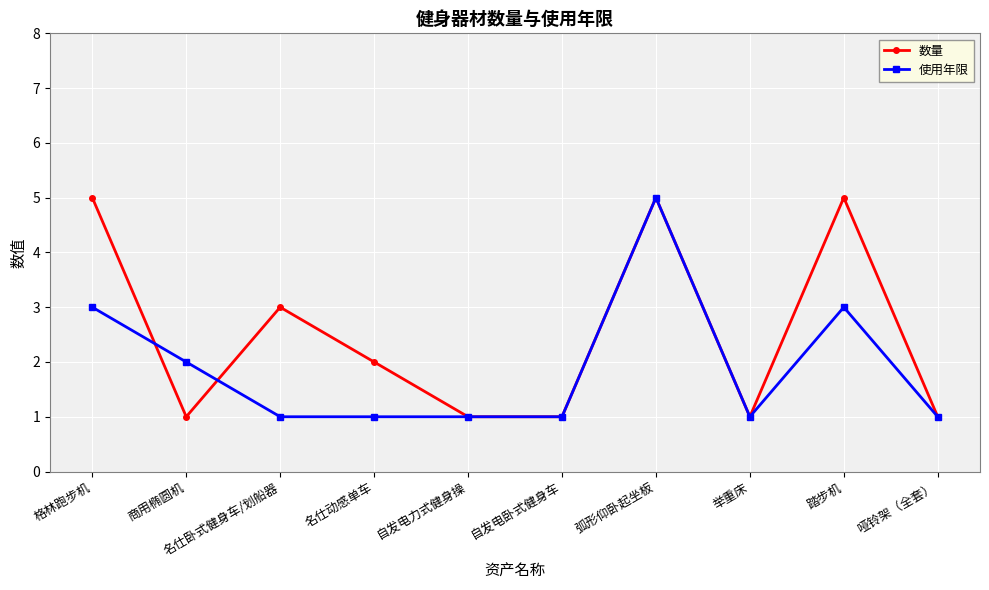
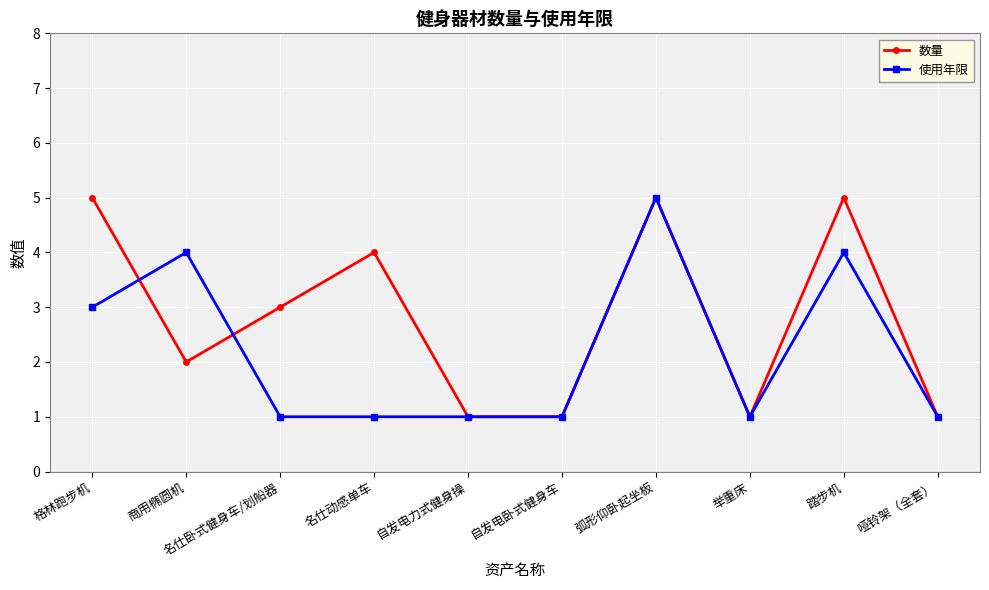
  {
    "数量": {
      "格林跑步机": 5,
-     "商用椭圆机": 1,
+     "商用椭圆机": 2,
      "名仕卧式健身车/划船器": 3,
-     "名仕动感单车": 2,
+     "名仕动感单车": 4,
      "踏步机": 5
    },
    "使用年限": {
      "格林跑步机": 3,
-     "商用椭圆机": 2,
+     "商用椭圆机": 4,
      "名仕卧式健身车/划船器": 1,
      "名仕动感单车": 1,
-     "踏步机": 3
+     "踏步机": 4
    }
  }
